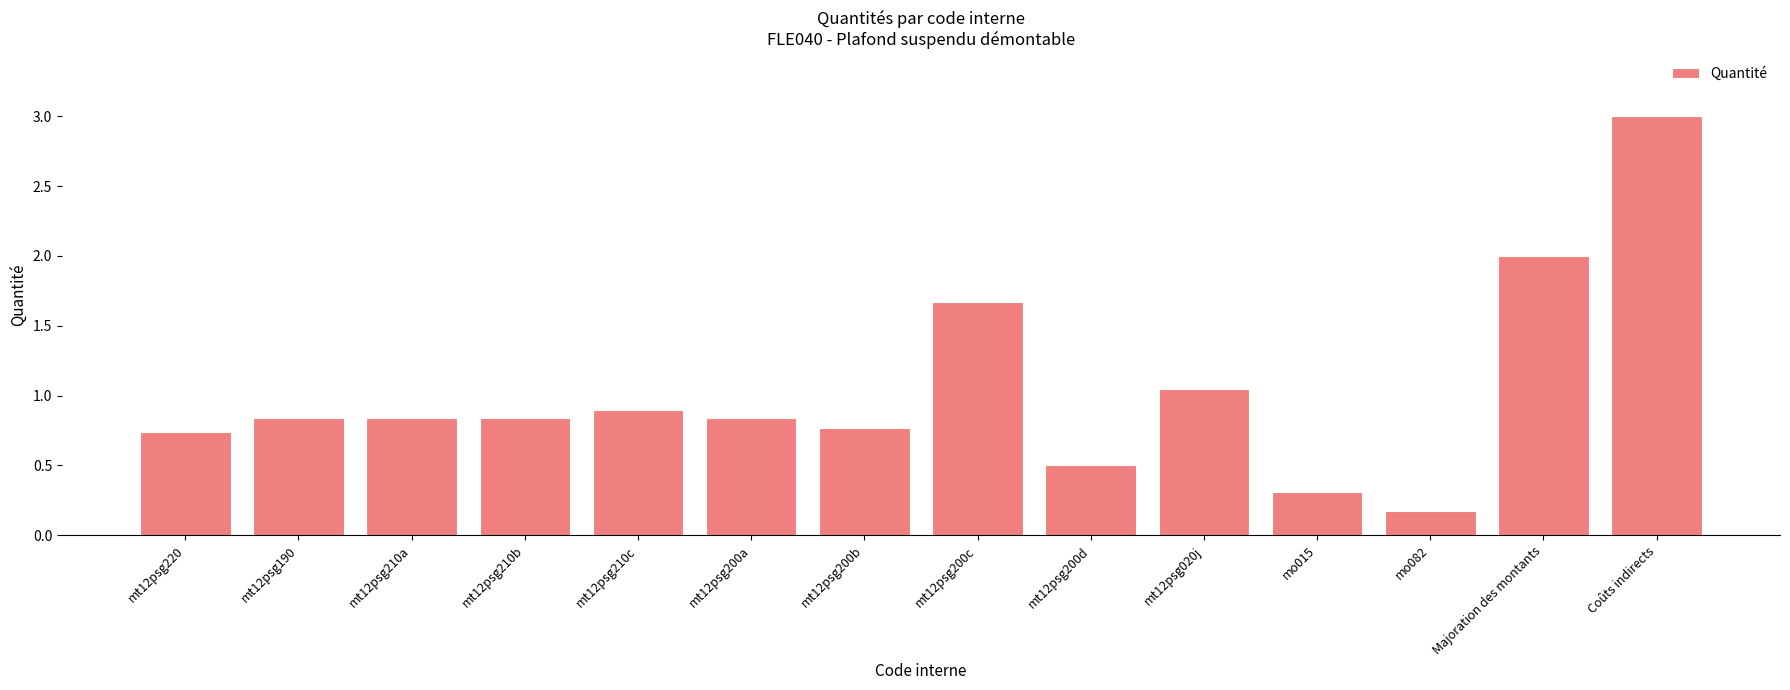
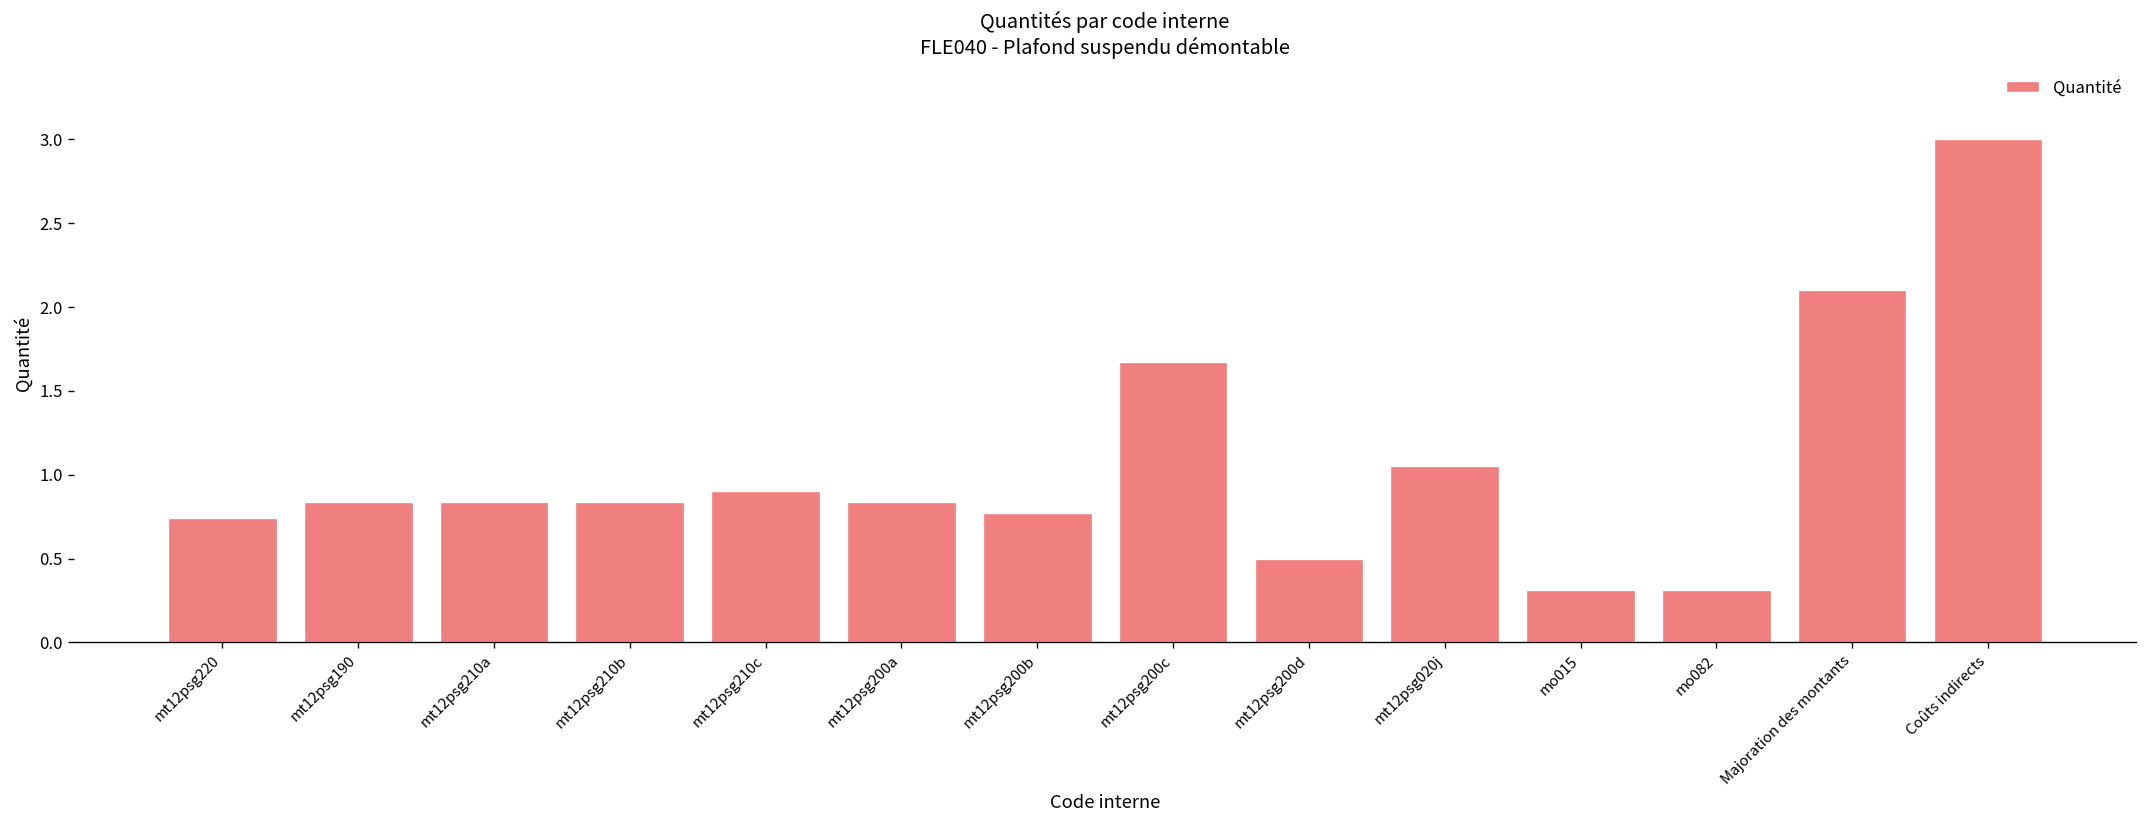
  {
    "mt12psg220": 0.74,
    "mt12psg190": 0.84,
    "mt12psg210a": 0.84,
    "mt12psg210b": 0.84,
    "mt12psg210c": 0.90,
    "mt12psg200a": 0.84,
    "mt12psg200b": 0.77,
    "mt12psg200c": 1.67,
    "mt12psg200d": 0.50,
    "mt12psg020j": 1.05,
    "mo015": 0.31,
-   "mo082": 0.18,
-   "Majoration des montants": 2.0,
+   "mo082": 0.31,
+   "Majoration des montants": 2.1,
    "Coûts indirects": 3.00
  }
